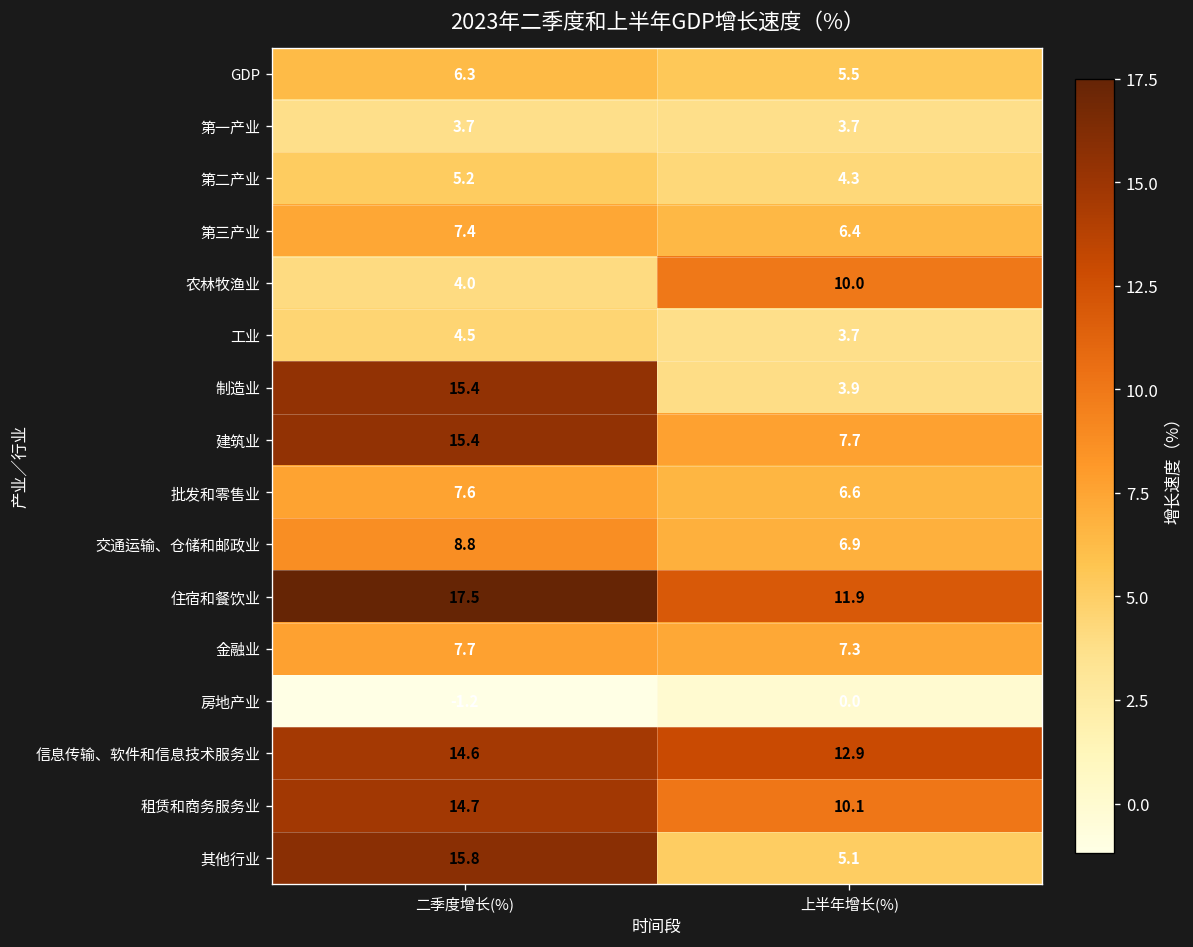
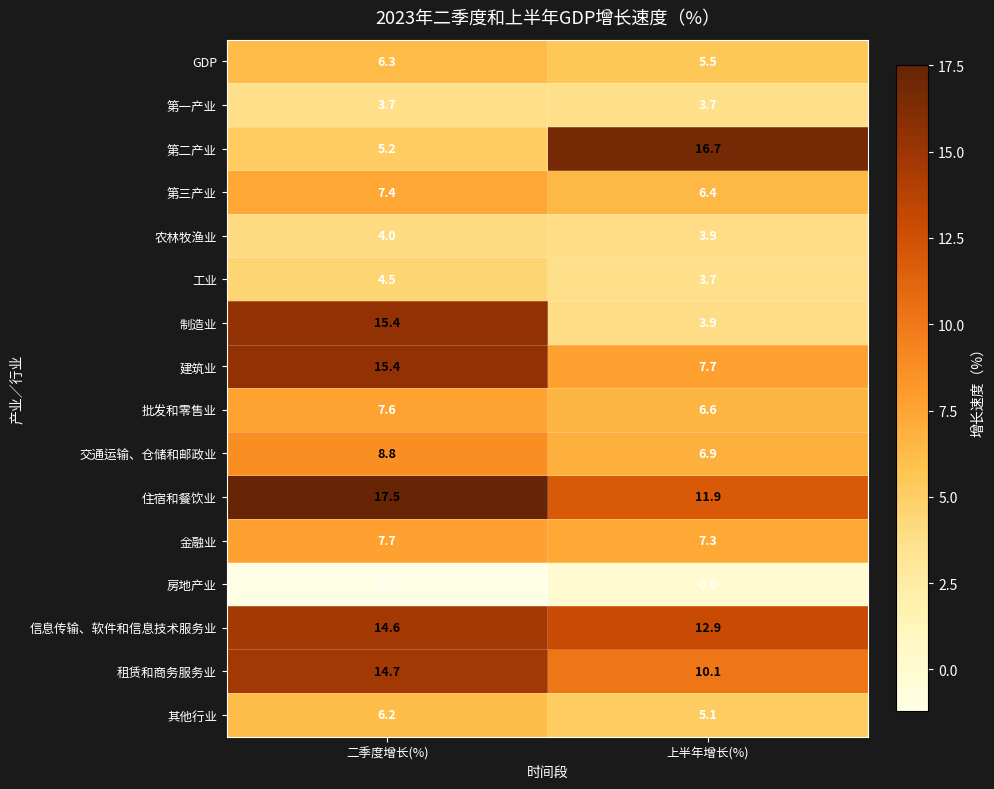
  {
    "GDP": {
      "二季度增长(%)": 6.3,
      "上半年增长(%)": 5.5
    },
    "第一产业": {
      "二季度增长(%)": 3.7,
      "上半年增长(%)": 3.7
    },
    "第二产业": {
      "二季度增长(%)": 5.2,
-     "上半年增长(%)": 4.3
+     "上半年增长(%)": 16.7
    },
    "第三产业": {
      "二季度增长(%)": 7.4,
      "上半年增长(%)": 6.4
    },
    "农林牧渔业": {
      "二季度增长(%)": 4.0,
-     "上半年增长(%)": 10.0
+     "上半年增长(%)": 3.9
    },
    "工业": {
      "二季度增长(%)": 4.5,
      "上半年增长(%)": 3.7
    },
    "制造业": {
      "二季度增长(%)": 15.4,
      "上半年增长(%)": 3.9
    },
    "建筑业": {
      "二季度增长(%)": 15.4,
      "上半年增长(%)": 7.7
    },
    "批发和零售业": {
      "二季度增长(%)": 7.6,
      "上半年增长(%)": 6.6
    },
    "交通运输、仓储和邮政业": {
      "二季度增长(%)": 8.8,
      "上半年增长(%)": 6.9
    },
    "住宿和餐饮业": {
      "二季度增长(%)": 17.5,
      "上半年增长(%)": 11.9
    },
    "金融业": {
      "二季度增长(%)": 7.7,
      "上半年增长(%)": 7.3
    },
    "信息传输、软件和信息技术服务业": {
      "二季度增长(%)": 14.6,
      "上半年增长(%)": 12.9
    },
    "租赁和商务服务业": {
      "二季度增长(%)": 14.7,
      "上半年增长(%)": 10.1
    },
    "其他行业": {
-     "二季度增长(%)": 15.8,
+     "二季度增长(%)": 6.2,
      "上半年增长(%)": 5.1
    }
  }
